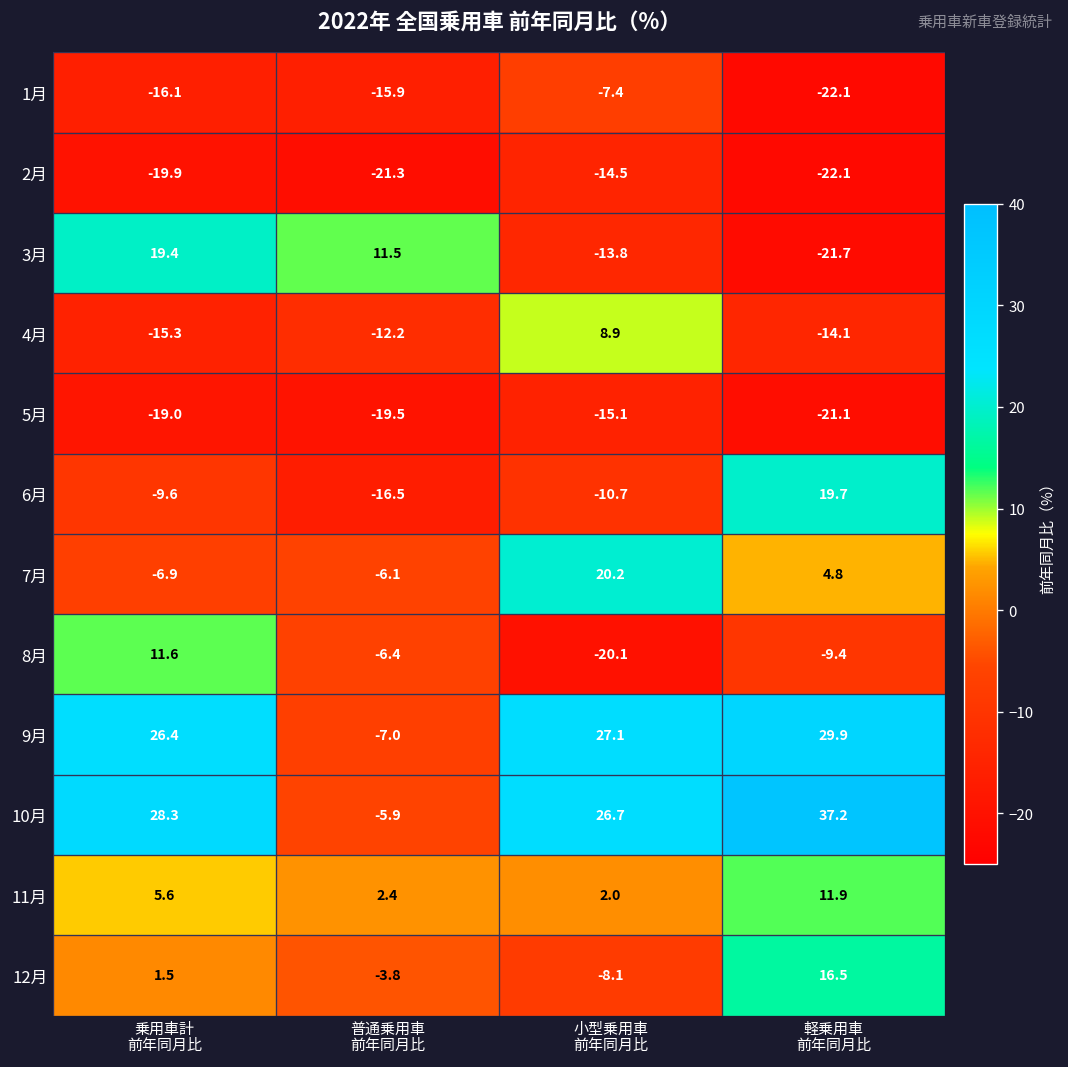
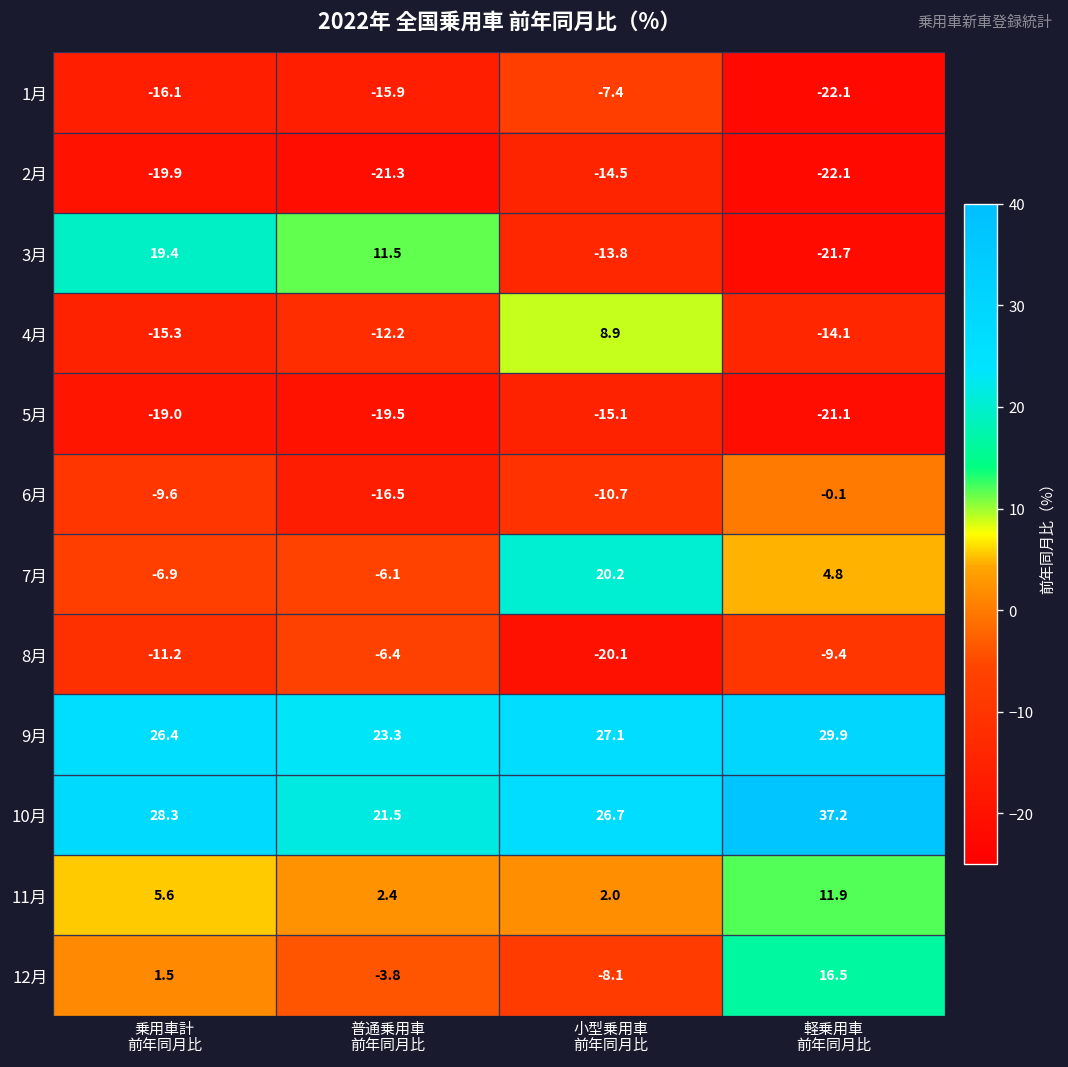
  {
    "1月": {
      "乗用車計 前年同月比": -16.1,
      "普通乗用車 前年同月比": -15.9,
      "小型乗用車 前年同月比": -7.4,
      "軽乗用車 前年同月比": -22.1
    },
    "2月": {
      "乗用車計 前年同月比": -19.9,
      "普通乗用車 前年同月比": -21.3,
      "小型乗用車 前年同月比": -14.5,
      "軽乗用車 前年同月比": -22.1
    },
    "3月": {
      "乗用車計 前年同月比": 19.4,
      "普通乗用車 前年同月比": 11.5,
      "小型乗用車 前年同月比": -13.8,
      "軽乗用車 前年同月比": -21.7
    },
    "4月": {
      "乗用車計 前年同月比": -15.3,
      "普通乗用車 前年同月比": -12.2,
      "小型乗用車 前年同月比": 8.9,
      "軽乗用車 前年同月比": -14.1
    },
    "5月": {
      "乗用車計 前年同月比": -19.0,
      "普通乗用車 前年同月比": -19.5,
      "小型乗用車 前年同月比": -15.1,
      "軽乗用車 前年同月比": -21.1
    },
    "6月": {
      "乗用車計 前年同月比": -9.6,
      "普通乗用車 前年同月比": -16.5,
      "小型乗用車 前年同月比": -10.7,
-     "軽乗用車 前年同月比": 19.7
+     "軽乗用車 前年同月比": -0.1
    },
    "7月": {
      "乗用車計 前年同月比": -6.9,
      "普通乗用車 前年同月比": -6.1,
      "小型乗用車 前年同月比": 20.2,
      "軽乗用車 前年同月比": 4.8
    },
    "8月": {
-     "乗用車計 前年同月比": 11.6,
+     "乗用車計 前年同月比": -11.2,
      "普通乗用車 前年同月比": -6.4,
      "小型乗用車 前年同月比": -20.1,
      "軽乗用車 前年同月比": -9.4
    },
    "9月": {
      "乗用車計 前年同月比": 26.4,
-     "普通乗用車 前年同月比": -7.0,
+     "普通乗用車 前年同月比": 23.3,
      "小型乗用車 前年同月比": 27.1,
      "軽乗用車 前年同月比": 29.9
    },
    "10月": {
      "乗用車計 前年同月比": 28.3,
-     "普通乗用車 前年同月比": -5.9,
+     "普通乗用車 前年同月比": 21.5,
      "小型乗用車 前年同月比": 26.7,
      "軽乗用車 前年同月比": 37.2
    },
    "11月": {
      "乗用車計 前年同月比": 5.6,
      "普通乗用車 前年同月比": 2.4,
      "小型乗用車 前年同月比": 2.0,
      "軽乗用車 前年同月比": 11.9
    },
    "12月": {
      "乗用車計 前年同月比": 1.5,
      "普通乗用車 前年同月比": -3.8,
      "小型乗用車 前年同月比": -8.1,
      "軽乗用車 前年同月比": 16.5
    }
  }
